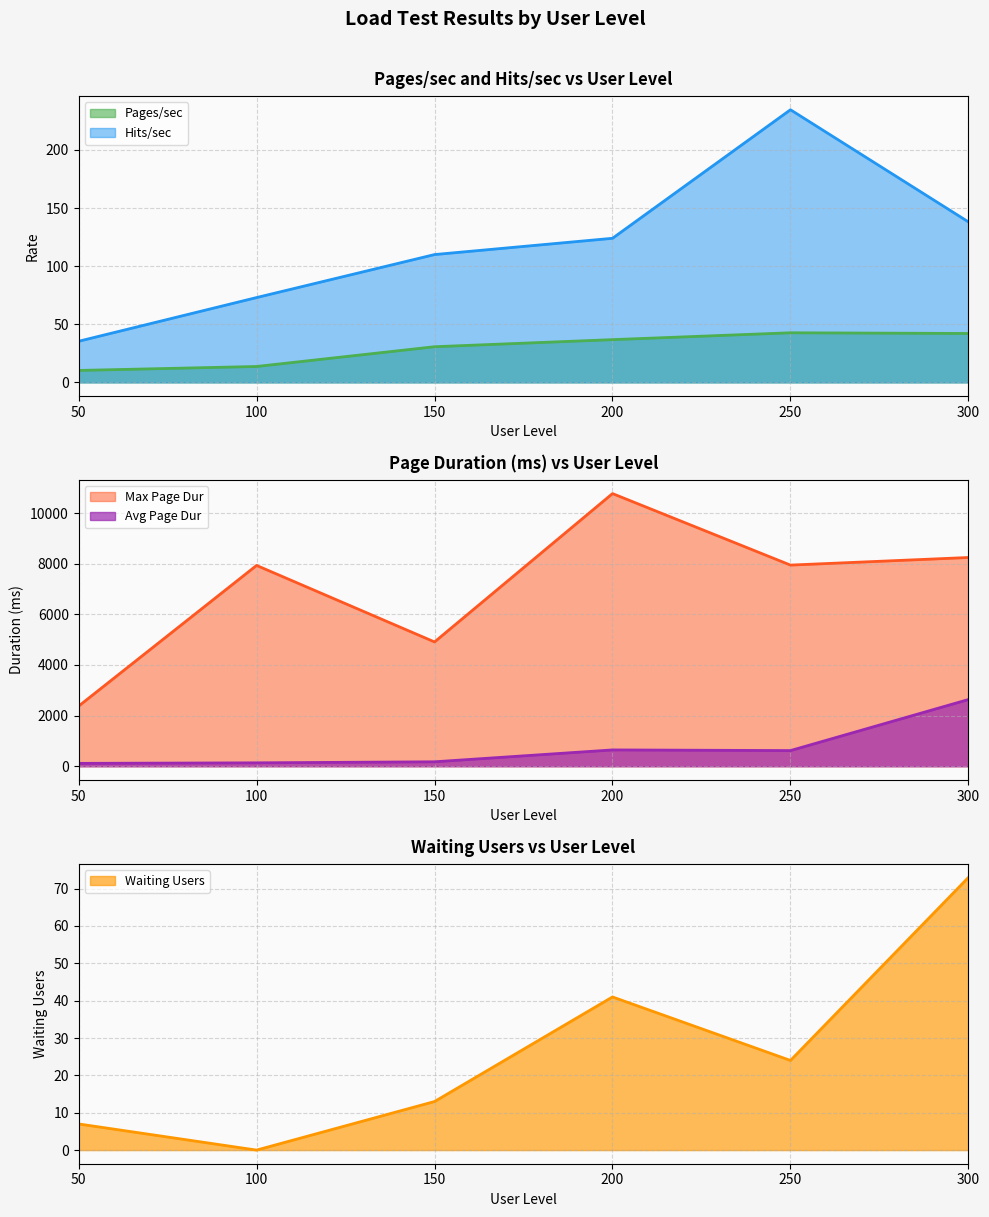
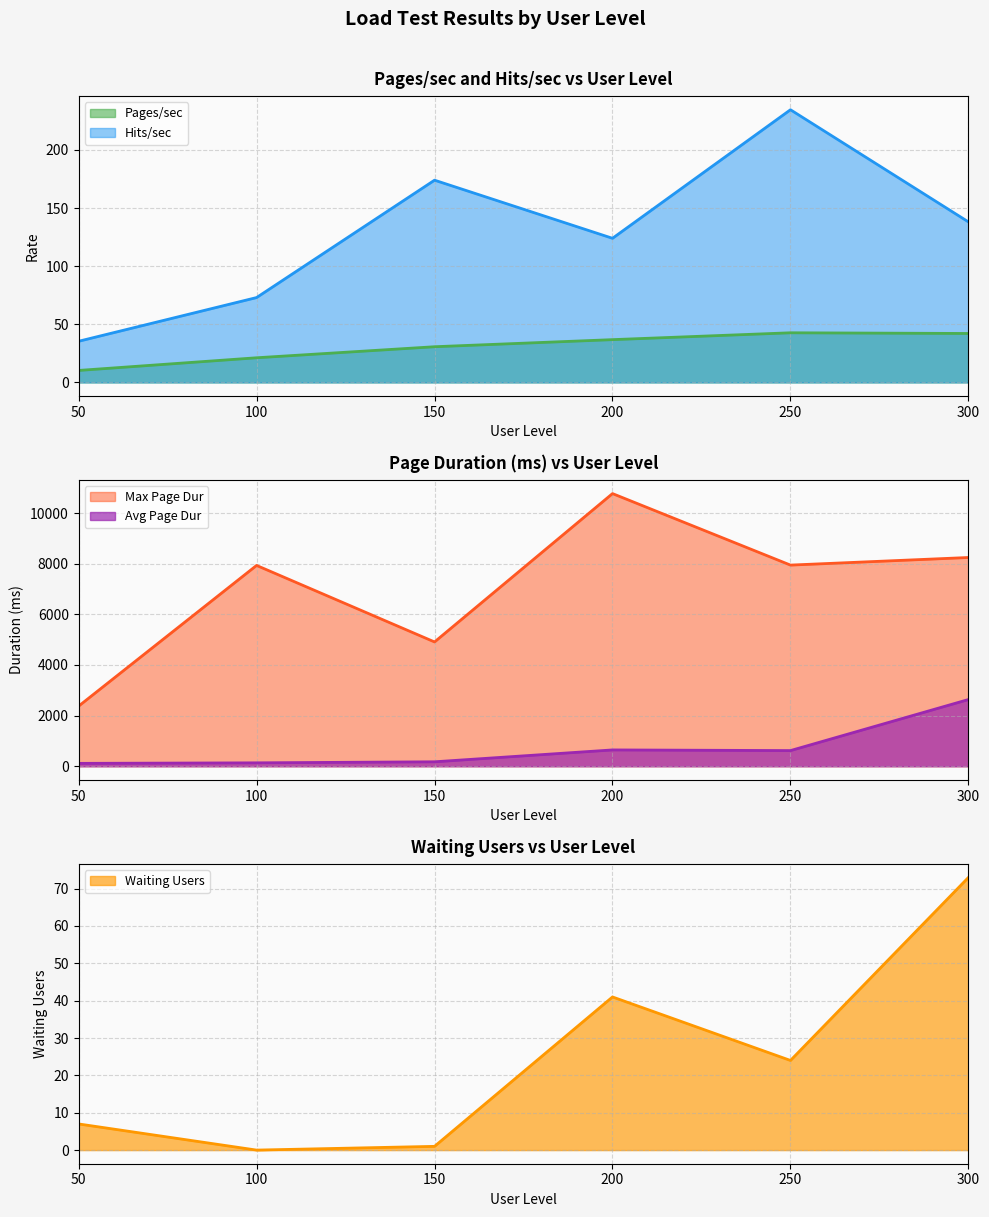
  {
    "Pages/sec and Hits/sec vs User Level": {
      "Pages/sec": {
        "50": 10,
-       "100": 14,
+       "100": 21,
        "150": 31,
        "200": 37,
        "250": 43,
        "300": 42
      },
      "Hits/sec": {
        "50": 35,
        "100": 73,
-       "150": 110,
+       "150": 174,
        "200": 124,
        "250": 235,
        "300": 138
      }
    },
    "Page Duration (ms) vs User Level": {
      "Max Page Dur": {
        "50": 2400,
        "100": 7900,
        "150": 4900,
        "200": 10800,
        "250": 7900,
        "300": 8200
      },
      "Avg Page Dur": {
        "50": 100,
        "100": 100,
        "150": 200,
        "200": 600,
        "250": 600,
        "300": 2600
      }
    },
    "Waiting Users vs User Level": {
      "50": 7,
      "100": 0,
-     "150": 13,
+     "150": 1,
      "200": 41,
      "250": 24,
      "300": 73
    }
  }
